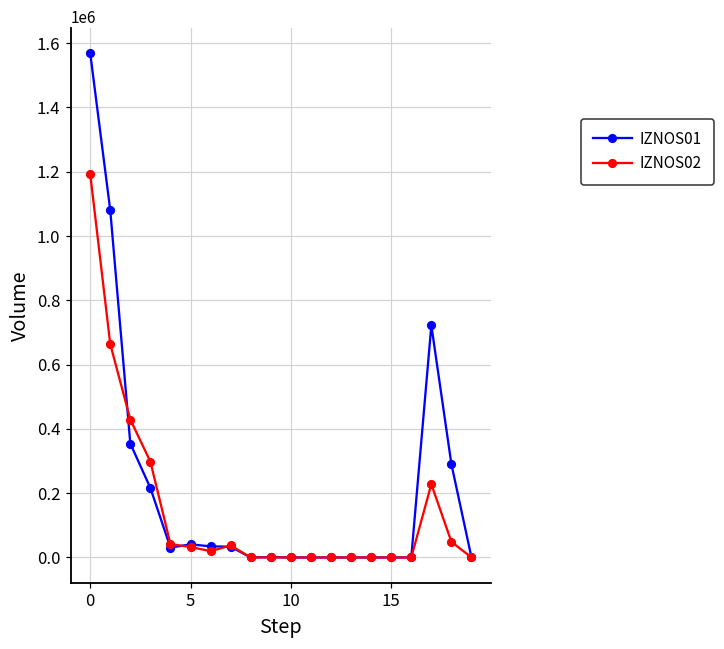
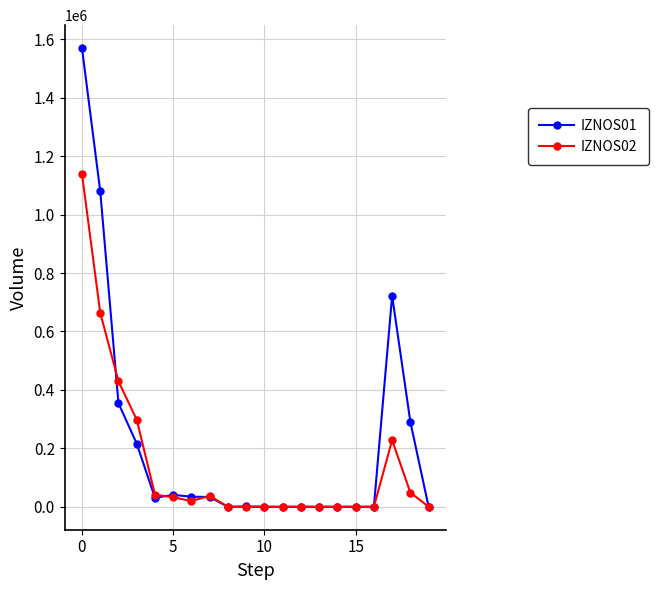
  {
    "IZNOS01": {
      "0": 1570000
    },
    "IZNOS02": {
-     "0": 1190000
+     "0": 1140000
    }
  }
